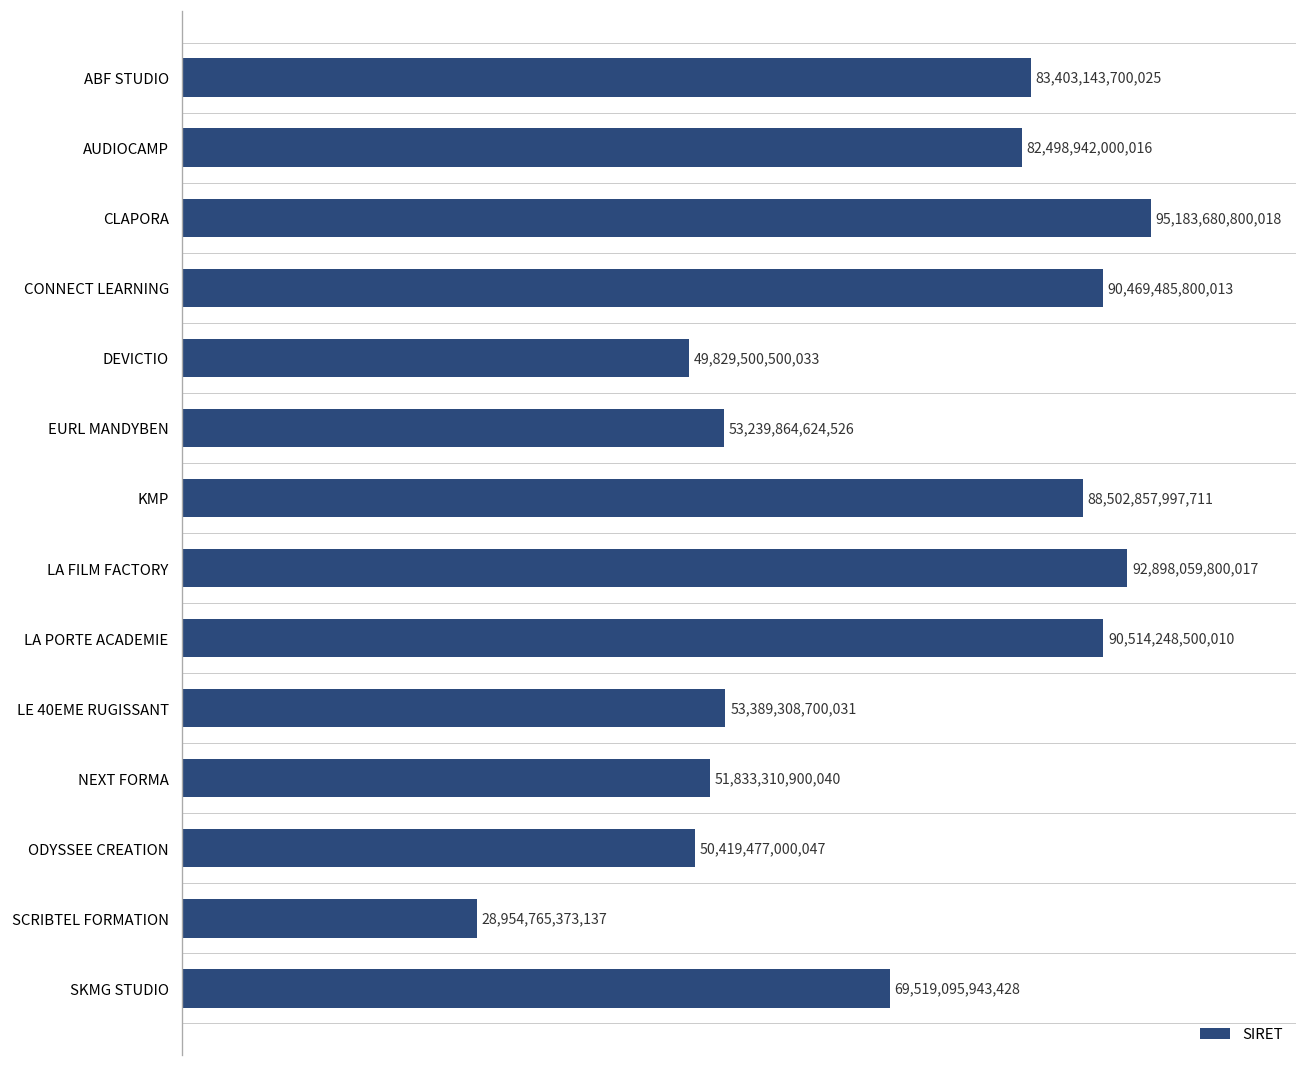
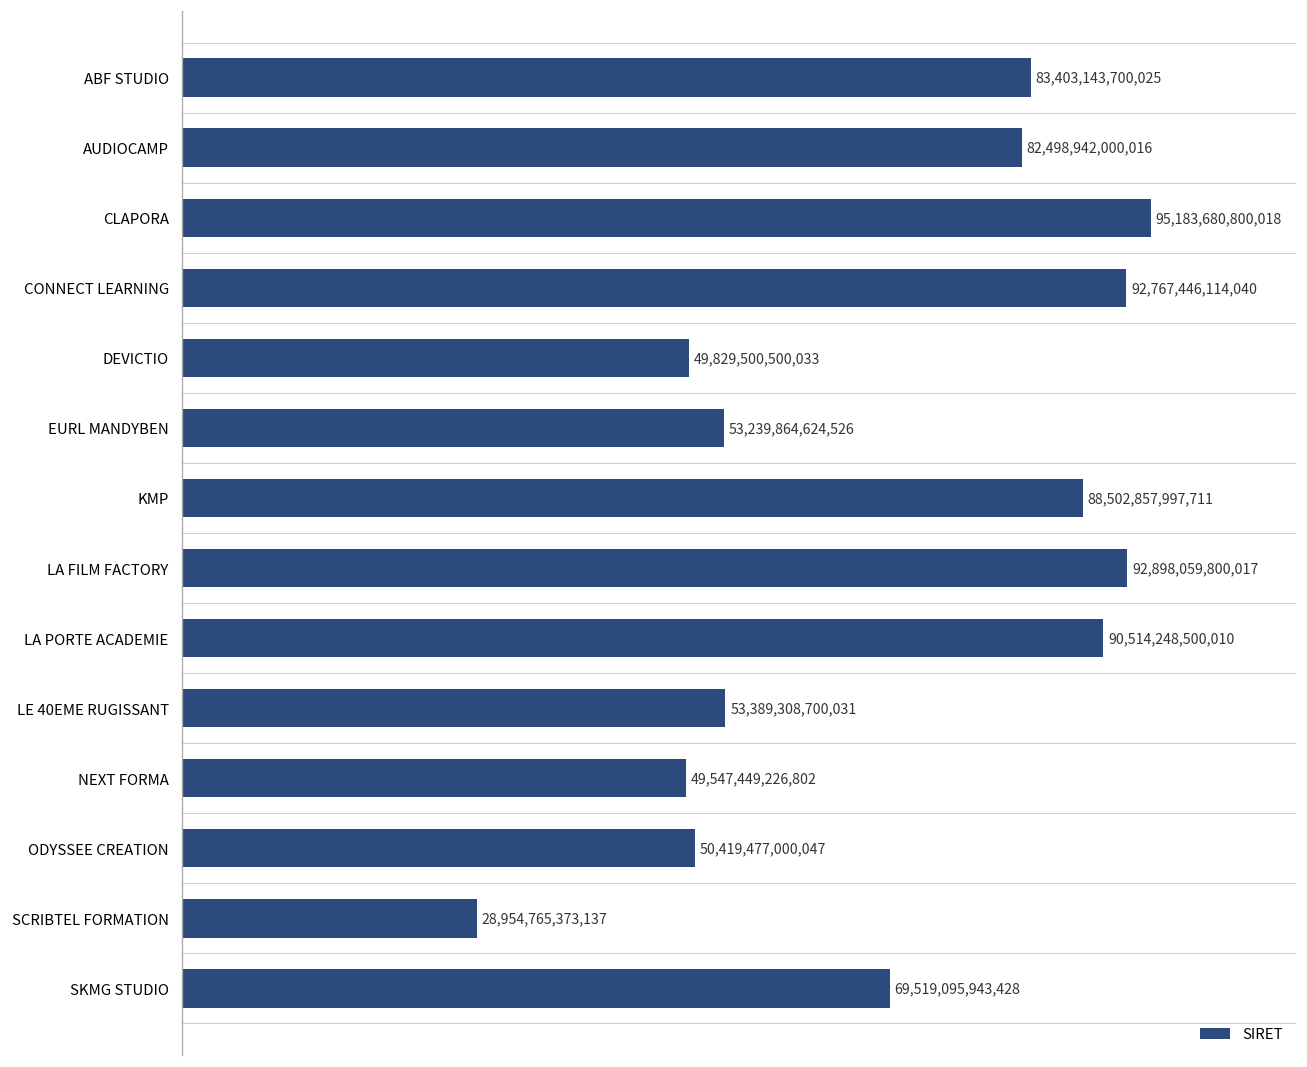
  {
    "ABF STUDIO": "83,403,143,700,025",
    "AUDIOCAMP": "82,498,942,000,016",
    "CLAPORA": "95,183,680,800,018",
-   "CONNECT LEARNING": "90,469,485,800,013",
+   "CONNECT LEARNING": "92,767,446,114,040",
    "DEVICTIO": "49,829,500,500,033",
    "EURL MANDYBEN": "53,239,864,624,526",
    "KMP": "88,502,857,997,711",
    "LA FILM FACTORY": "92,898,059,800,017",
    "LA PORTE ACADEMIE": "90,514,248,500,010",
    "LE 40EME RUGISSANT": "53,389,308,700,031",
-   "NEXT FORMA": "51,833,310,900,040",
+   "NEXT FORMA": "49,547,449,226,802",
    "ODYSSEE CREATION": "50,419,477,000,047",
    "SCRIBTEL FORMATION": "28,954,765,373,137",
    "SKMG STUDIO": "69,519,095,943,428"
  }
